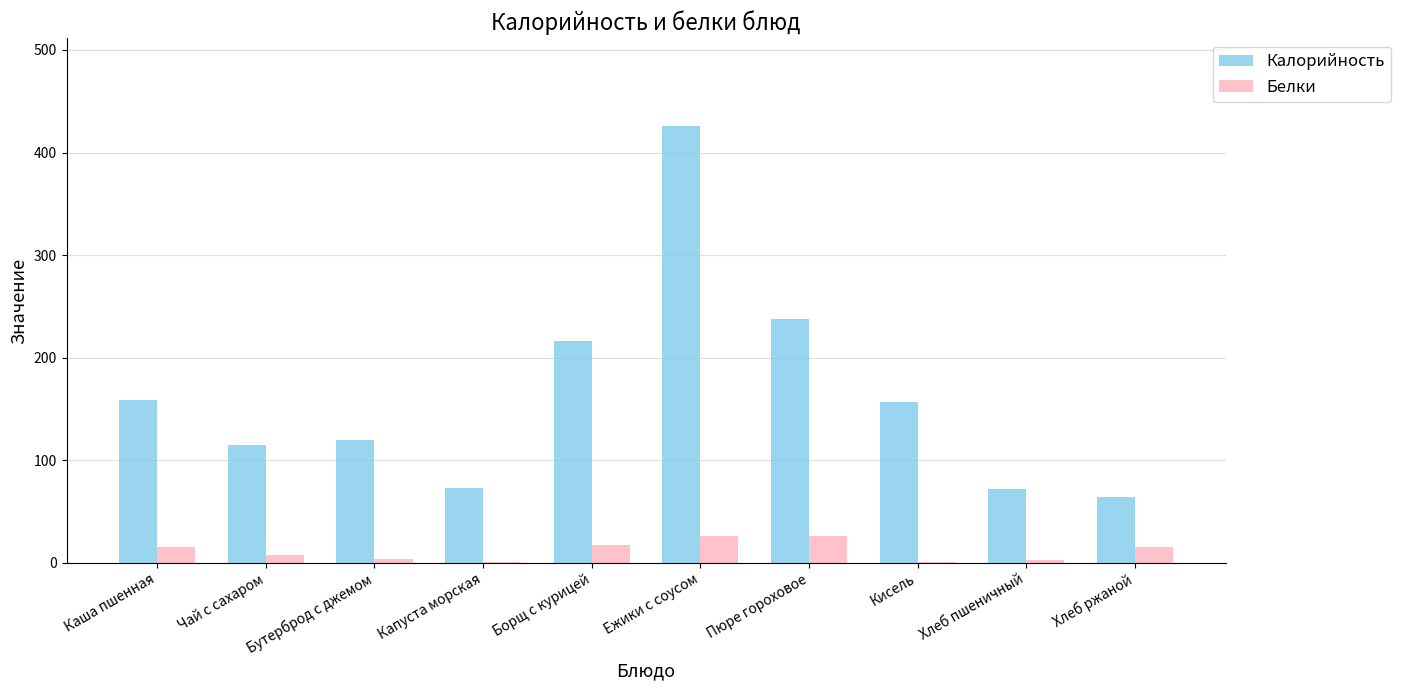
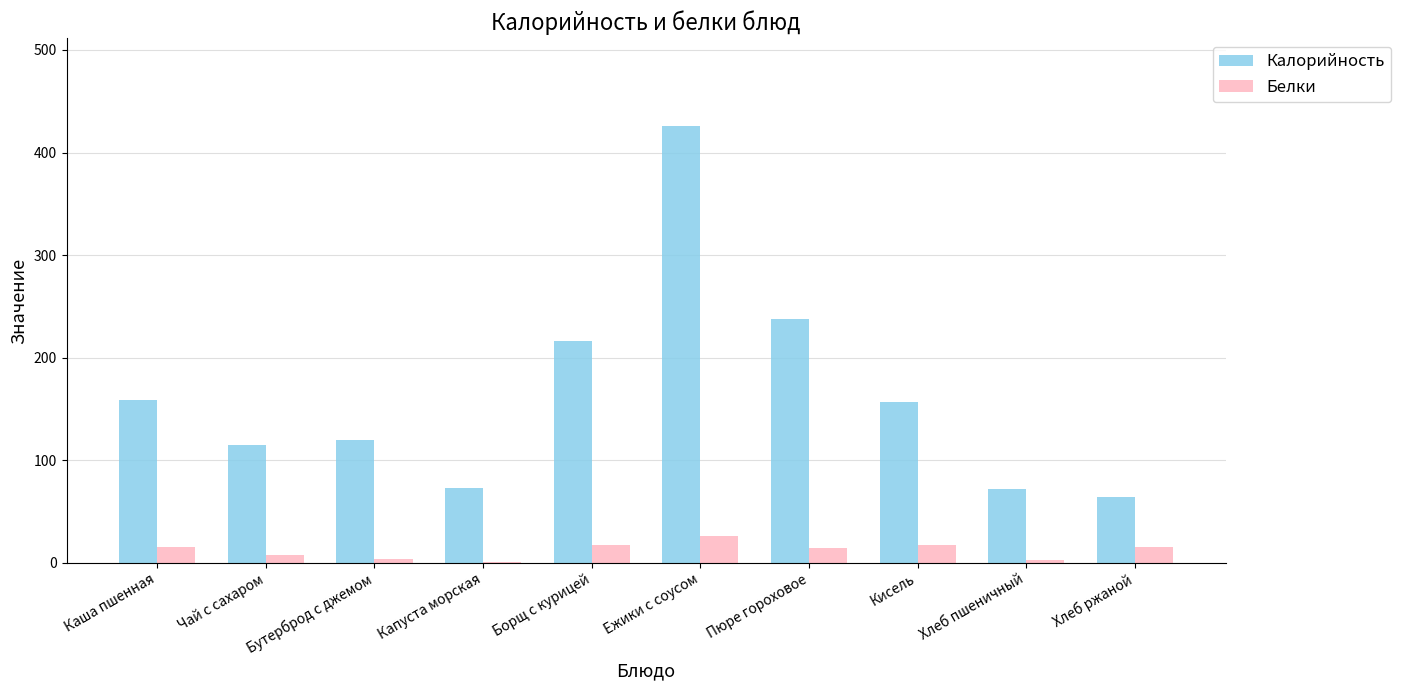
  {
    "Калорийность": {
      "Каша пшенная": 158,
      "Чай с сахаром": 115,
      "Бутерброд с джемом": 120,
      "Капуста морская": 73,
      "Борщ с курицей": 216,
      "Ежики с соусом": 426,
      "Пюре гороховое": 238,
      "Кисель": 156,
      "Хлеб пшеничный": 72,
      "Хлеб ржаной": 64
    },
    "Белки": {
      "Каша пшенная": 15,
      "Чай с сахаром": 8,
      "Бутерброд с джемом": 3,
      "Борщ с курицей": 18,
      "Ежики с соусом": 26,
-     "Пюре гороховое": 26,
-     "Кисель": 1,
+     "Пюре гороховое": 15,
+     "Кисель": 17,
      "Хлеб ржаной": 15
    }
  }
